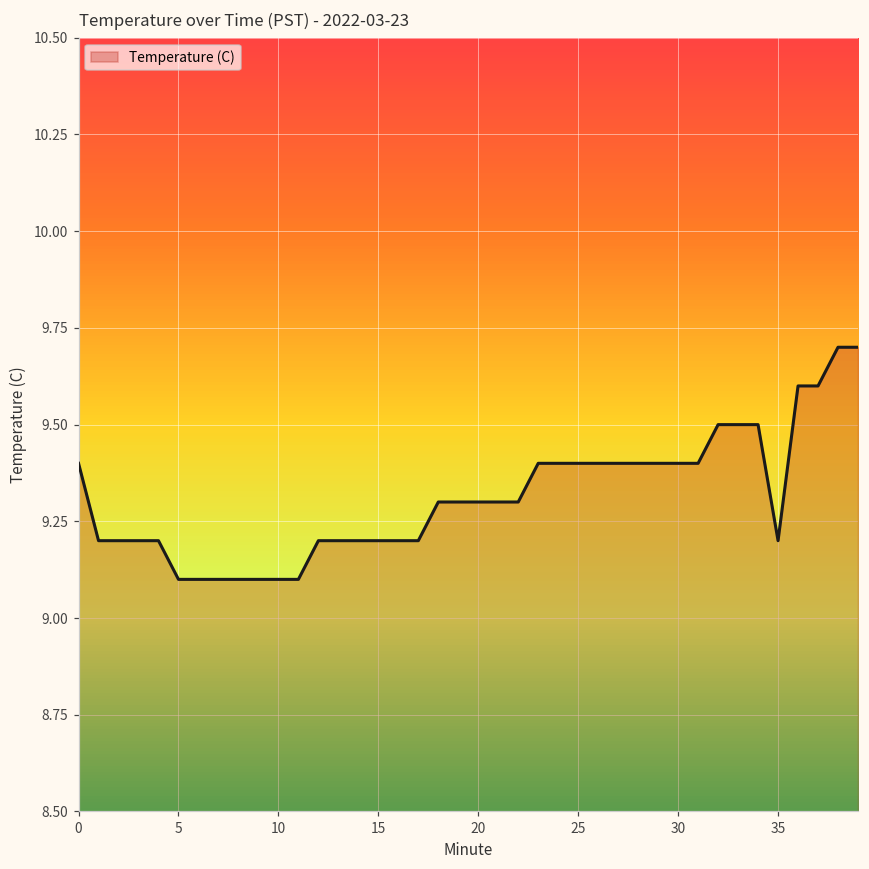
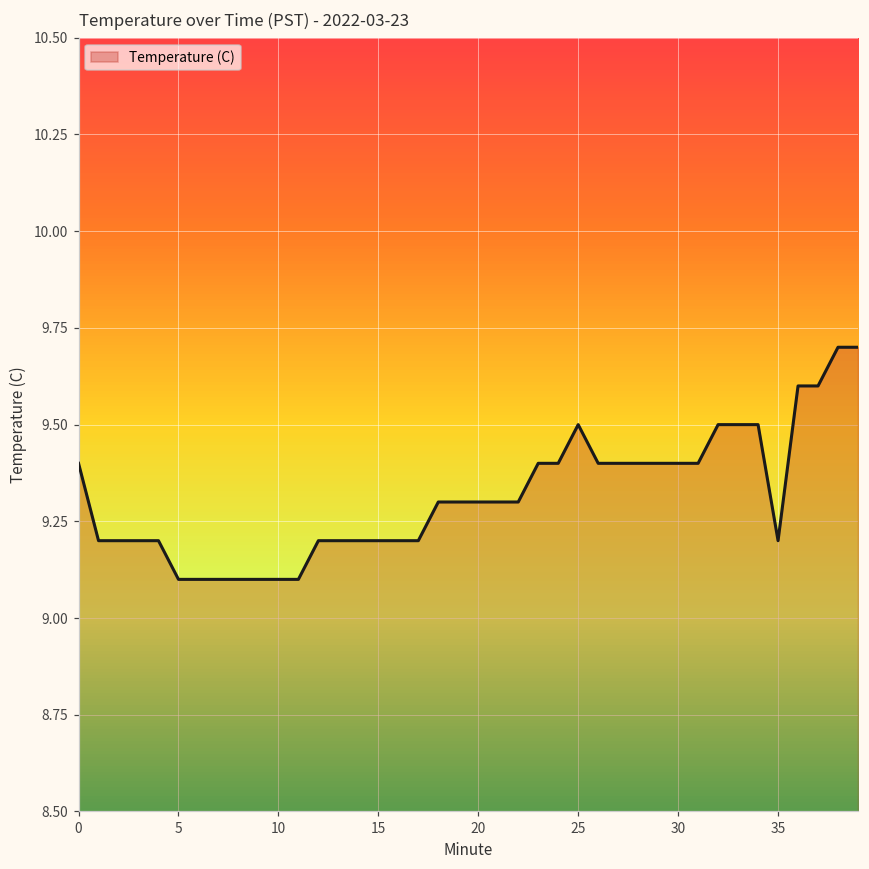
  {
    "0": 9.4,
    "5": 9.1,
    "10": 9.1,
    "15": 9.2,
    "20": 9.3,
-   "25": 9.4,
+   "25": 9.5,
    "30": 9.4,
    "35": 9.2
  }
